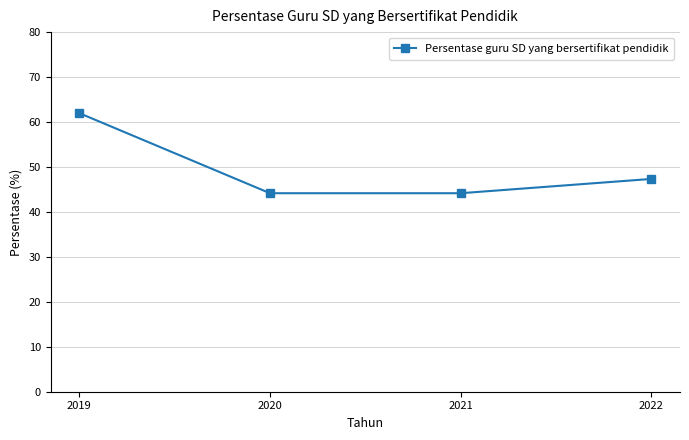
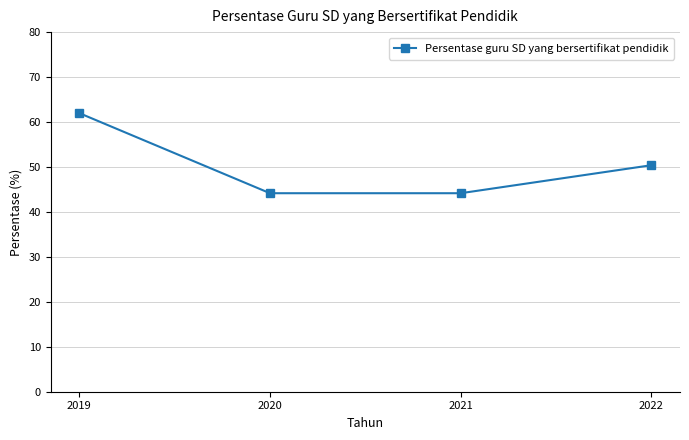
  {
    "2019": 62,
    "2020": 44,
    "2021": 44,
-   "2022": 47
+   "2022": 50
  }
